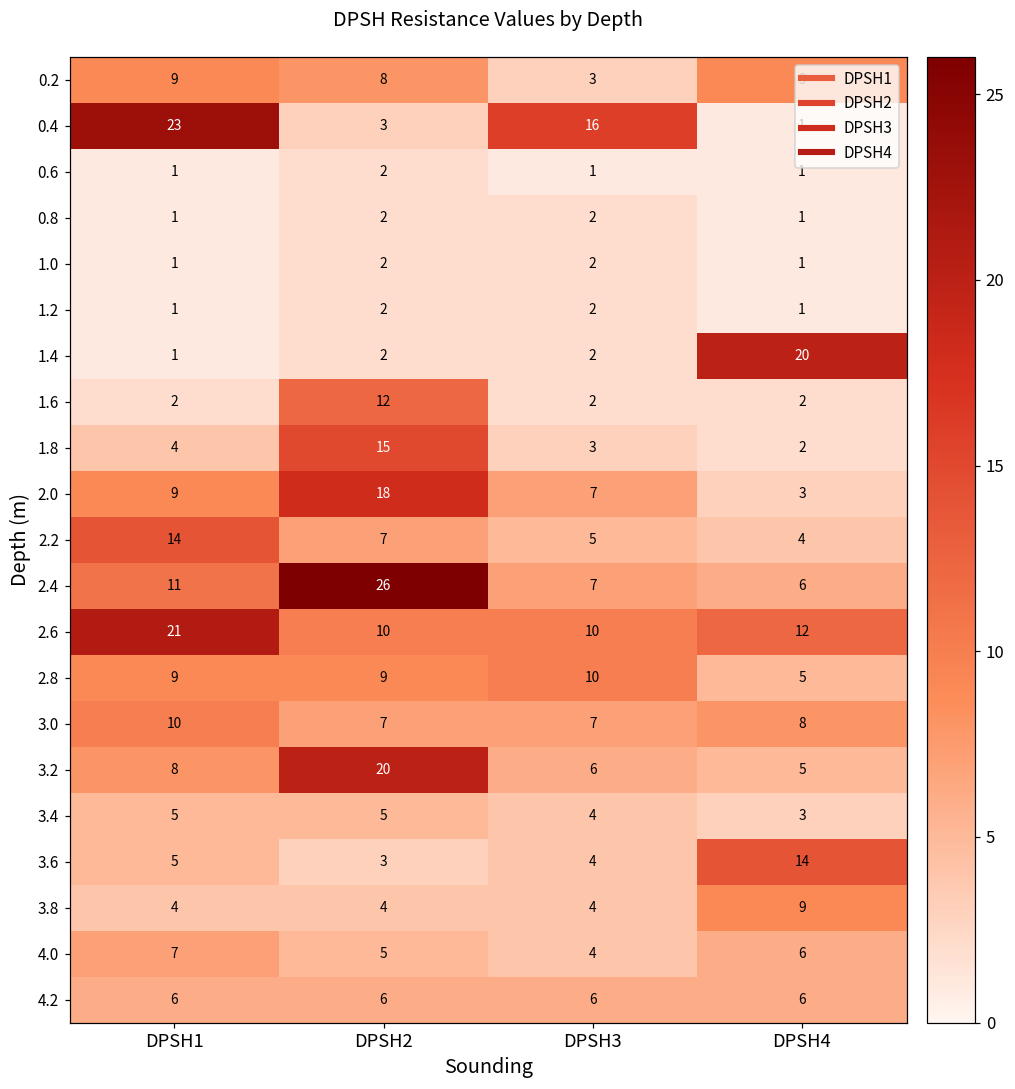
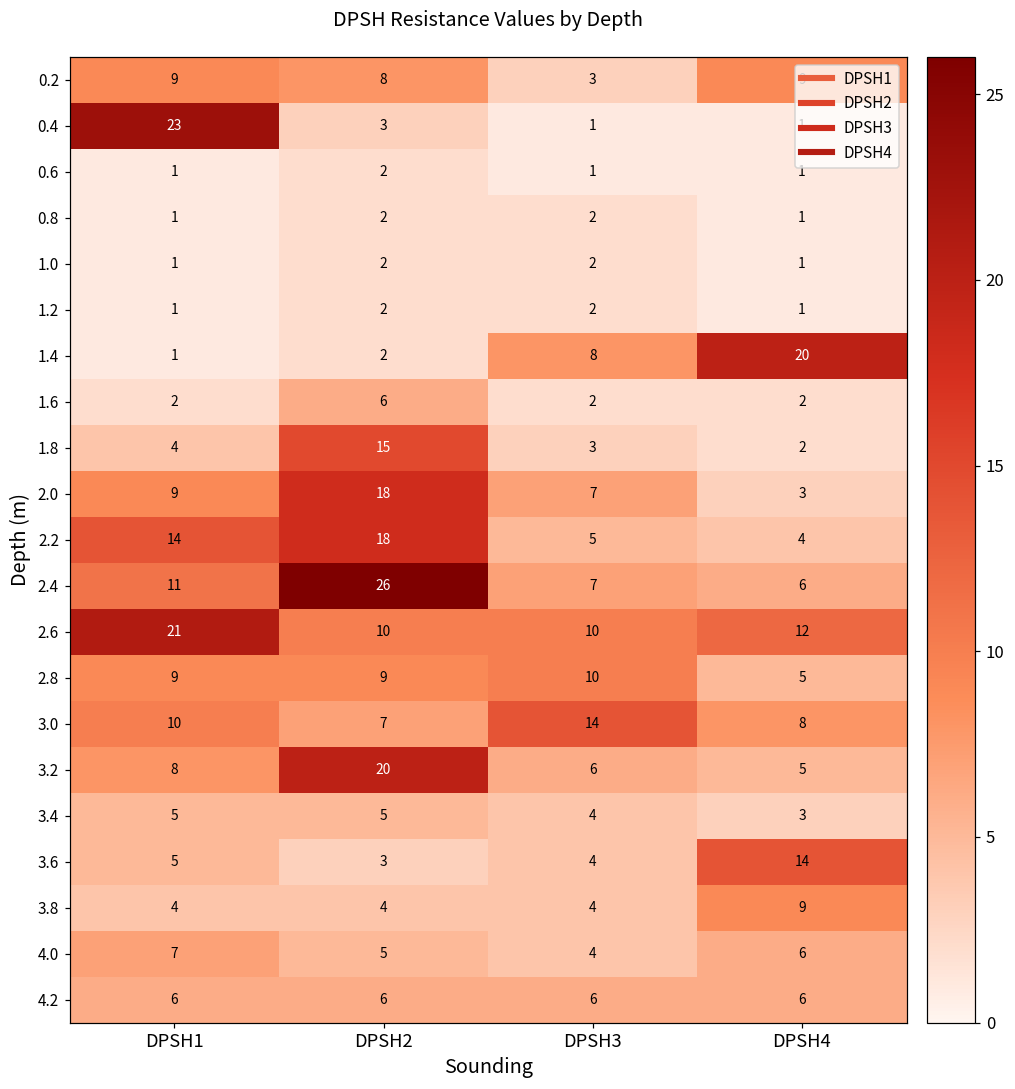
  {
    "0.2": {
      "DPSH1": 9,
      "DPSH2": 8,
      "DPSH3": 3
    },
    "0.4": {
      "DPSH1": 23,
      "DPSH2": 3,
-     "DPSH3": 16
+     "DPSH3": 1
    },
    "0.6": {
      "DPSH1": 1,
      "DPSH2": 2,
      "DPSH3": 1,
      "DPSH4": 1
    },
    "0.8": {
      "DPSH1": 1,
      "DPSH2": 2,
      "DPSH3": 2,
      "DPSH4": 1
    },
    "1.0": {
      "DPSH1": 1,
      "DPSH2": 2,
      "DPSH3": 2,
      "DPSH4": 1
    },
    "1.2": {
      "DPSH1": 1,
      "DPSH2": 2,
      "DPSH3": 2,
      "DPSH4": 1
    },
    "1.4": {
      "DPSH1": 1,
      "DPSH2": 2,
-     "DPSH3": 2,
+     "DPSH3": 8,
      "DPSH4": 20
    },
    "1.6": {
      "DPSH1": 2,
-     "DPSH2": 12,
+     "DPSH2": 6,
      "DPSH3": 2,
      "DPSH4": 2
    },
    "1.8": {
      "DPSH1": 4,
      "DPSH2": 15,
      "DPSH3": 3,
      "DPSH4": 2
    },
    "2.0": {
      "DPSH1": 9,
      "DPSH2": 18,
      "DPSH3": 7,
      "DPSH4": 3
    },
    "2.2": {
      "DPSH1": 14,
-     "DPSH2": 7,
+     "DPSH2": 18,
      "DPSH3": 5,
      "DPSH4": 4
    },
    "2.4": {
      "DPSH1": 11,
      "DPSH2": 26,
      "DPSH3": 7,
      "DPSH4": 6
    },
    "2.6": {
      "DPSH1": 21,
      "DPSH2": 10,
      "DPSH3": 10,
      "DPSH4": 12
    },
    "2.8": {
      "DPSH1": 9,
      "DPSH2": 9,
      "DPSH3": 10,
      "DPSH4": 5
    },
    "3.0": {
      "DPSH1": 10,
      "DPSH2": 7,
-     "DPSH3": 7,
+     "DPSH3": 14,
      "DPSH4": 8
    },
    "3.2": {
      "DPSH1": 8,
      "DPSH2": 20,
      "DPSH3": 6,
      "DPSH4": 5
    },
    "3.4": {
      "DPSH1": 5,
      "DPSH2": 5,
      "DPSH3": 4,
      "DPSH4": 3
    },
    "3.6": {
      "DPSH1": 5,
      "DPSH2": 3,
      "DPSH3": 4,
      "DPSH4": 14
    },
    "3.8": {
      "DPSH1": 4,
      "DPSH2": 4,
      "DPSH3": 4,
      "DPSH4": 9
    },
    "4.0": {
      "DPSH1": 7,
      "DPSH2": 5,
      "DPSH3": 4,
      "DPSH4": 6
    },
    "4.2": {
      "DPSH1": 6,
      "DPSH2": 6,
      "DPSH3": 6,
      "DPSH4": 6
    }
  }
